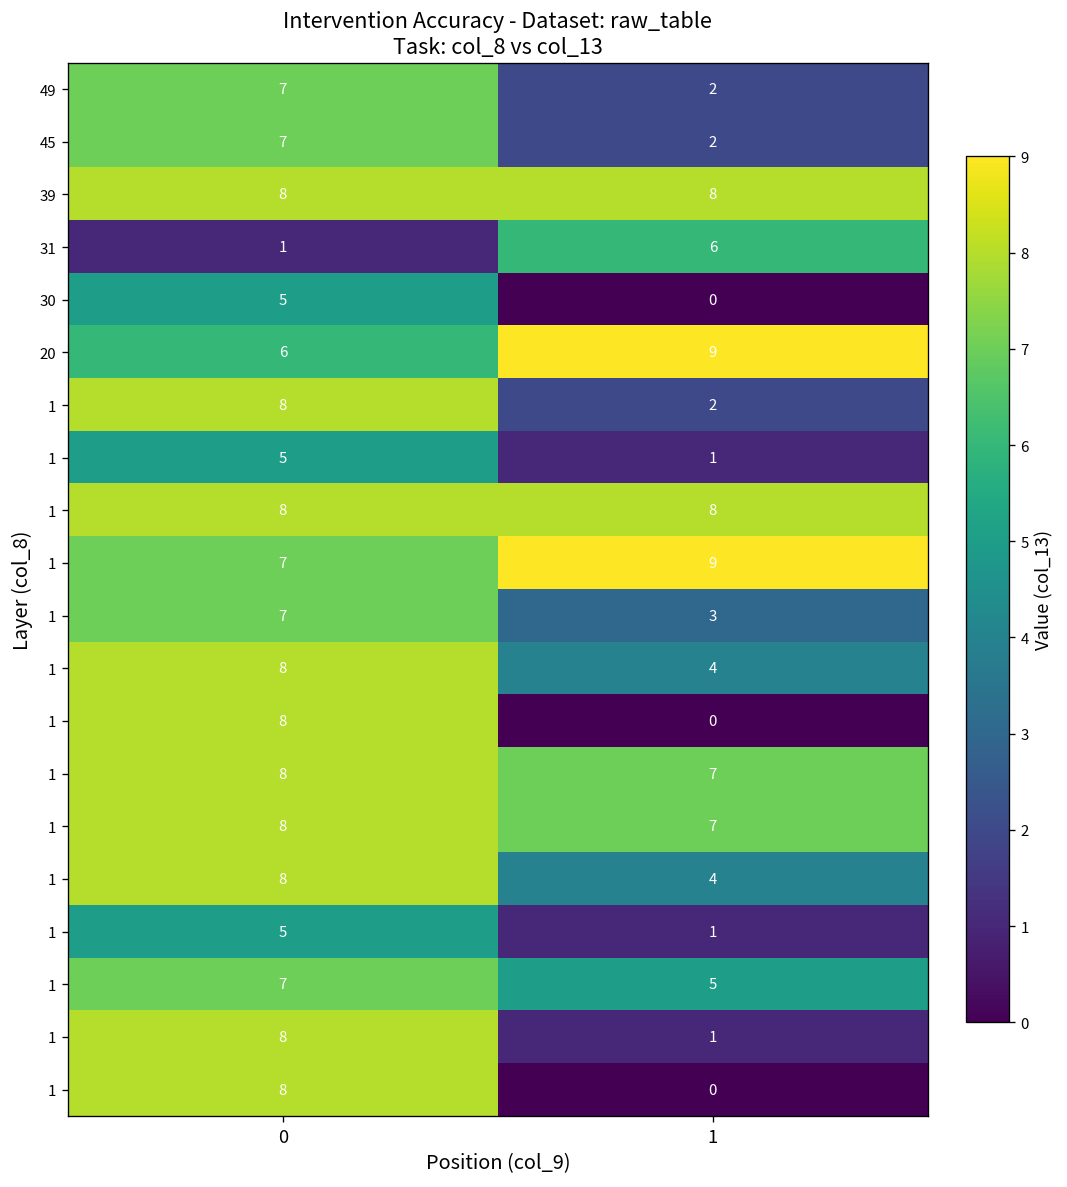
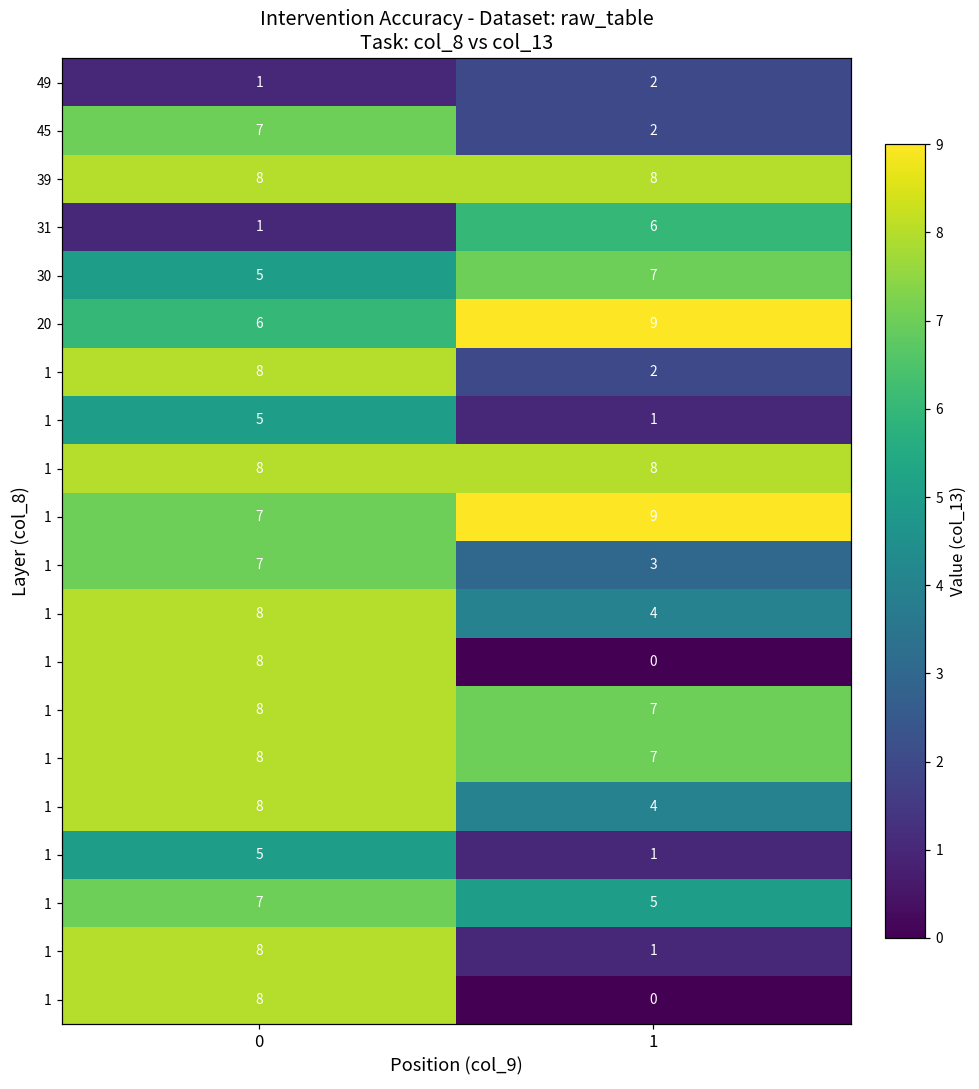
  {
    "49": {
-     "0": 7,
+     "0": 1,
      "1": 2
    },
    "45": {
      "0": 7,
      "1": 2
    },
    "39": {
      "0": 8,
      "1": 8
    },
    "31": {
      "0": 1,
      "1": 6
    },
    "30": {
      "0": 5,
-     "1": 0
+     "1": 7
    },
    "20": {
      "0": 6,
      "1": 9
    }
  }
